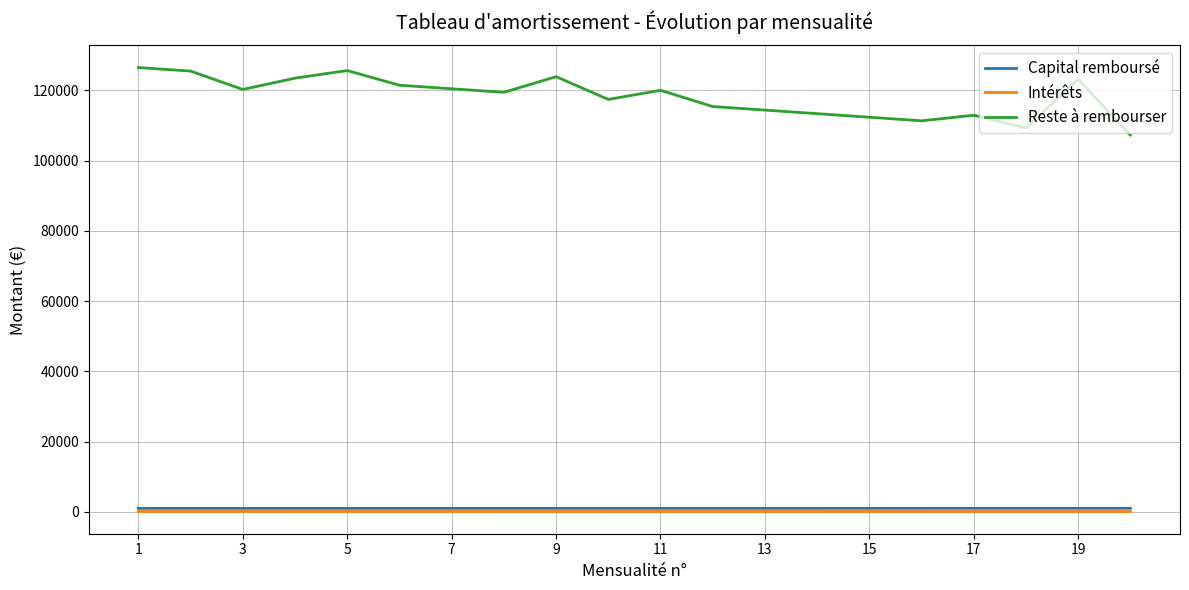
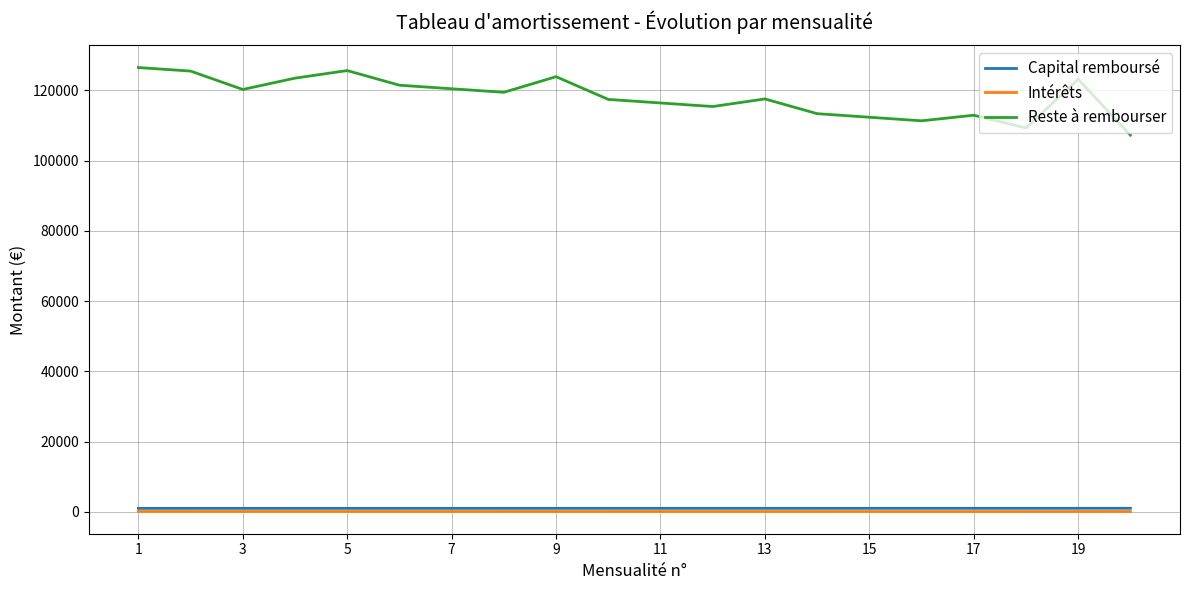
  {
    "Capital remboursé": {
      "1": 1000,
      "3": 1000,
      "5": 1000,
      "7": 1000,
      "9": 1000,
      "11": 1000,
      "13": 1000,
      "15": 1000,
      "17": 1000,
      "19": 1000
    },
    "Intérêts": {
      "1": 0,
      "3": 0,
      "5": 0,
      "7": 0,
      "9": 0,
      "11": 0,
      "13": 0,
      "15": 0,
      "17": 0,
      "19": 0
    },
    "Reste à rembourser": {
      "1": 127000,
      "3": 120000,
      "5": 126000,
      "7": 120000,
      "9": 124000,
-     "11": 120000,
-     "13": 114000,
+     "11": 116000,
+     "13": 118000,
      "15": 112000,
      "17": 113000
    }
  }
